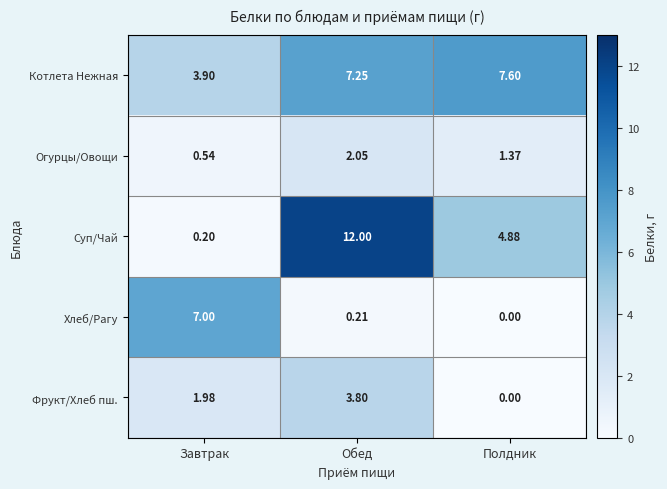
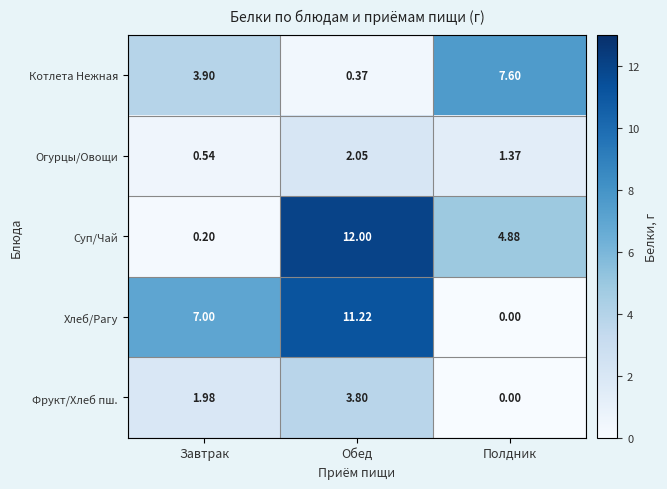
  {
    "Котлета Нежная": {
      "Завтрак": 3.90,
-     "Обед": 7.25,
+     "Обед": 0.37,
      "Полдник": 7.60
    },
    "Огурцы/Овощи": {
      "Завтрак": 0.54,
      "Обед": 2.05,
      "Полдник": 1.37
    },
    "Суп/Чай": {
      "Завтрак": 0.20,
      "Обед": 12.00,
      "Полдник": 4.88
    },
    "Хлеб/Рагу": {
      "Завтрак": 7.00,
-     "Обед": 0.21,
+     "Обед": 11.22,
      "Полдник": 0.00
    },
    "Фрукт/Хлеб пш.": {
      "Завтрак": 1.98,
      "Обед": 3.80,
      "Полдник": 0.00
    }
  }
